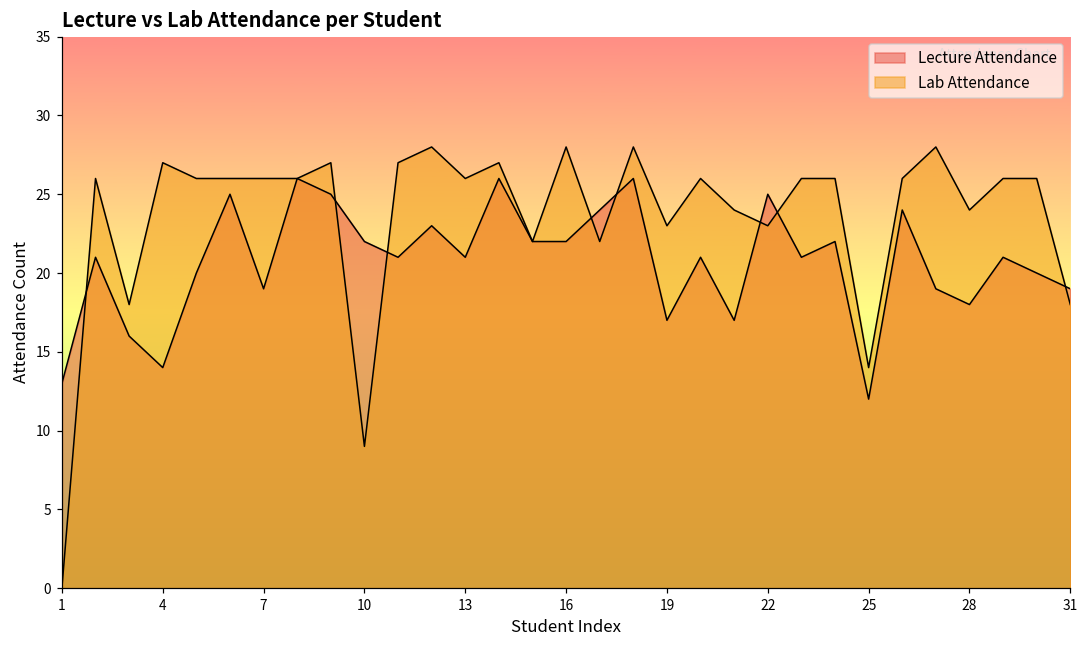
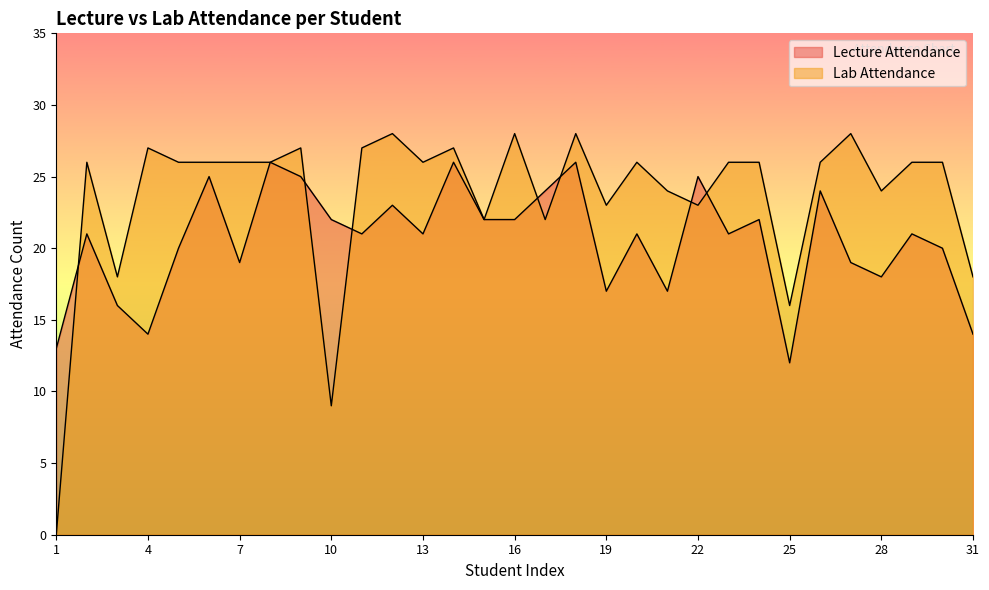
  {
    "Lecture Attendance": {
      "1": 13,
      "4": 14,
      "7": 19,
      "10": 22,
      "13": 21,
      "16": 22,
      "19": 17,
      "22": 25,
      "25": 12,
      "28": 18,
-     "31": 19
+     "31": 14
    },
    "Lab Attendance": {
      "1": 0,
      "4": 27,
      "7": 26,
      "10": 9,
      "13": 26,
      "16": 28,
      "19": 23,
      "22": 23,
-     "25": 14,
+     "25": 16,
      "28": 24,
      "31": 18
    }
  }
